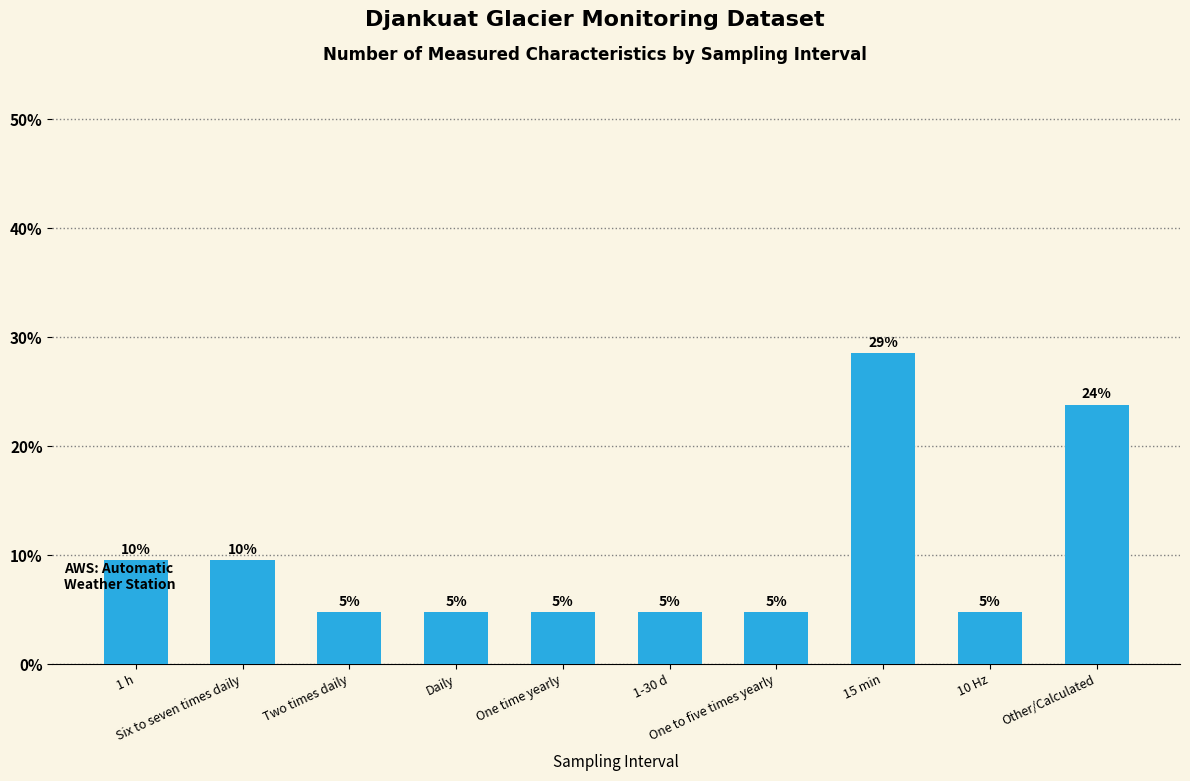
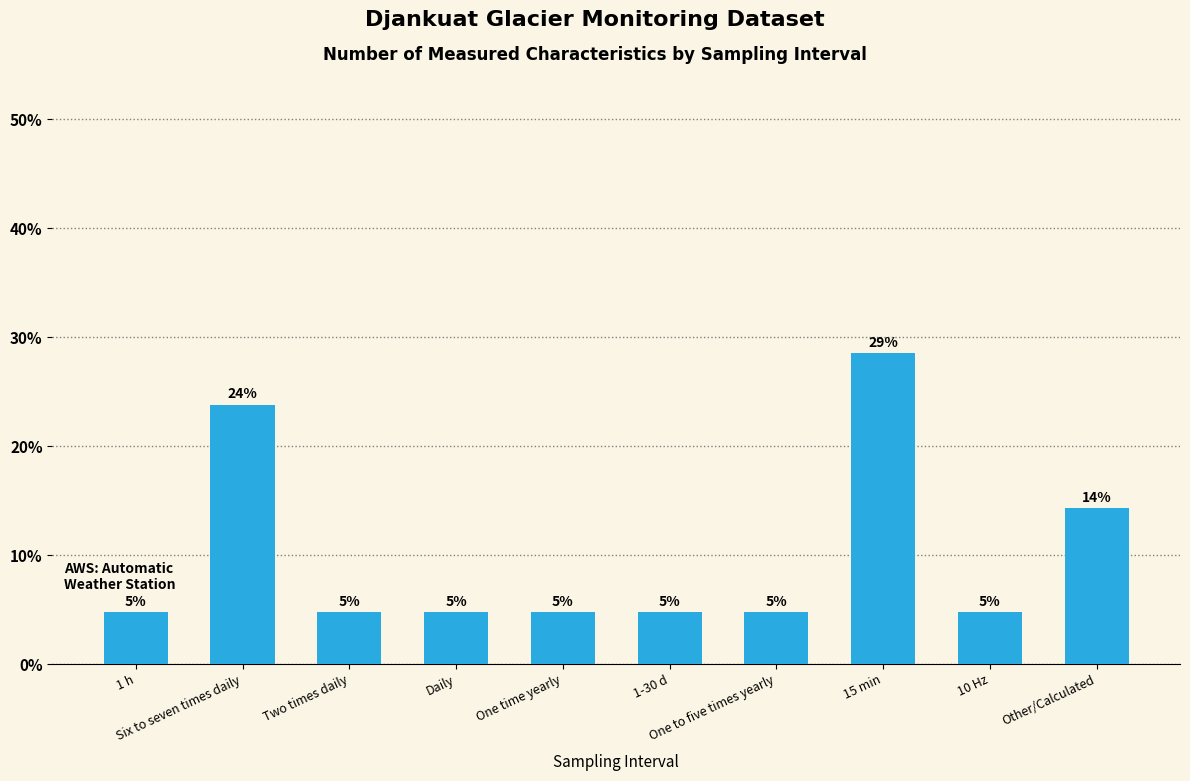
  {
-   "1 h": "10%",
-   "Six to seven times daily": "10%",
+   "1 h": "5%",
+   "Six to seven times daily": "24%",
    "Two times daily": "5%",
    "Daily": "5%",
    "One time yearly": "5%",
    "1-30 d": "5%",
    "One to five times yearly": "5%",
    "15 min": "29%",
    "10 Hz": "5%",
-   "Other/Calculated": "24%"
+   "Other/Calculated": "14%"
  }
